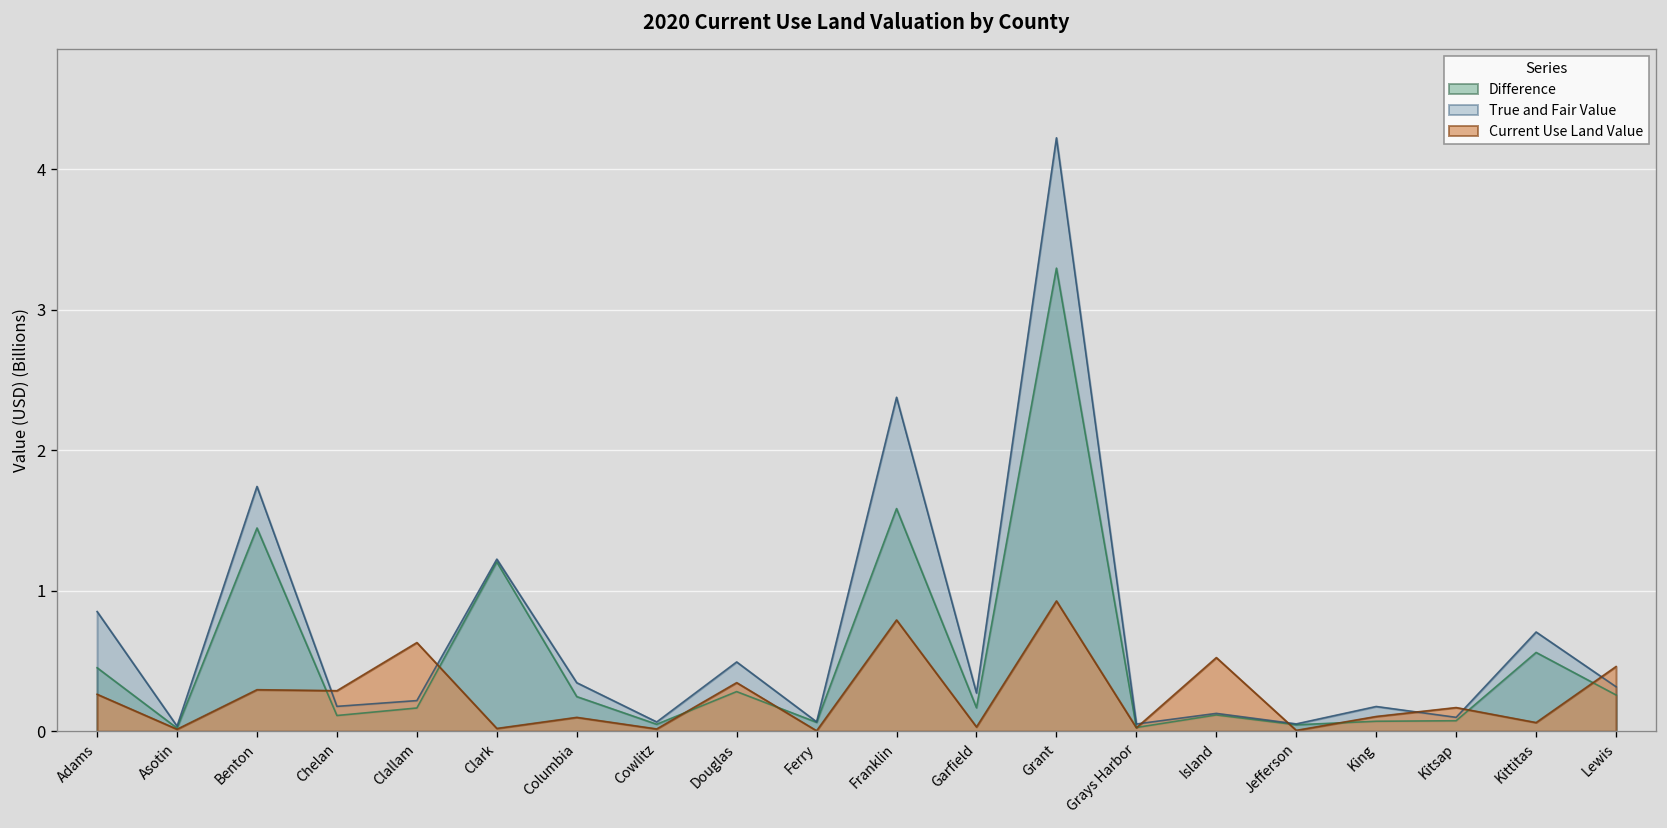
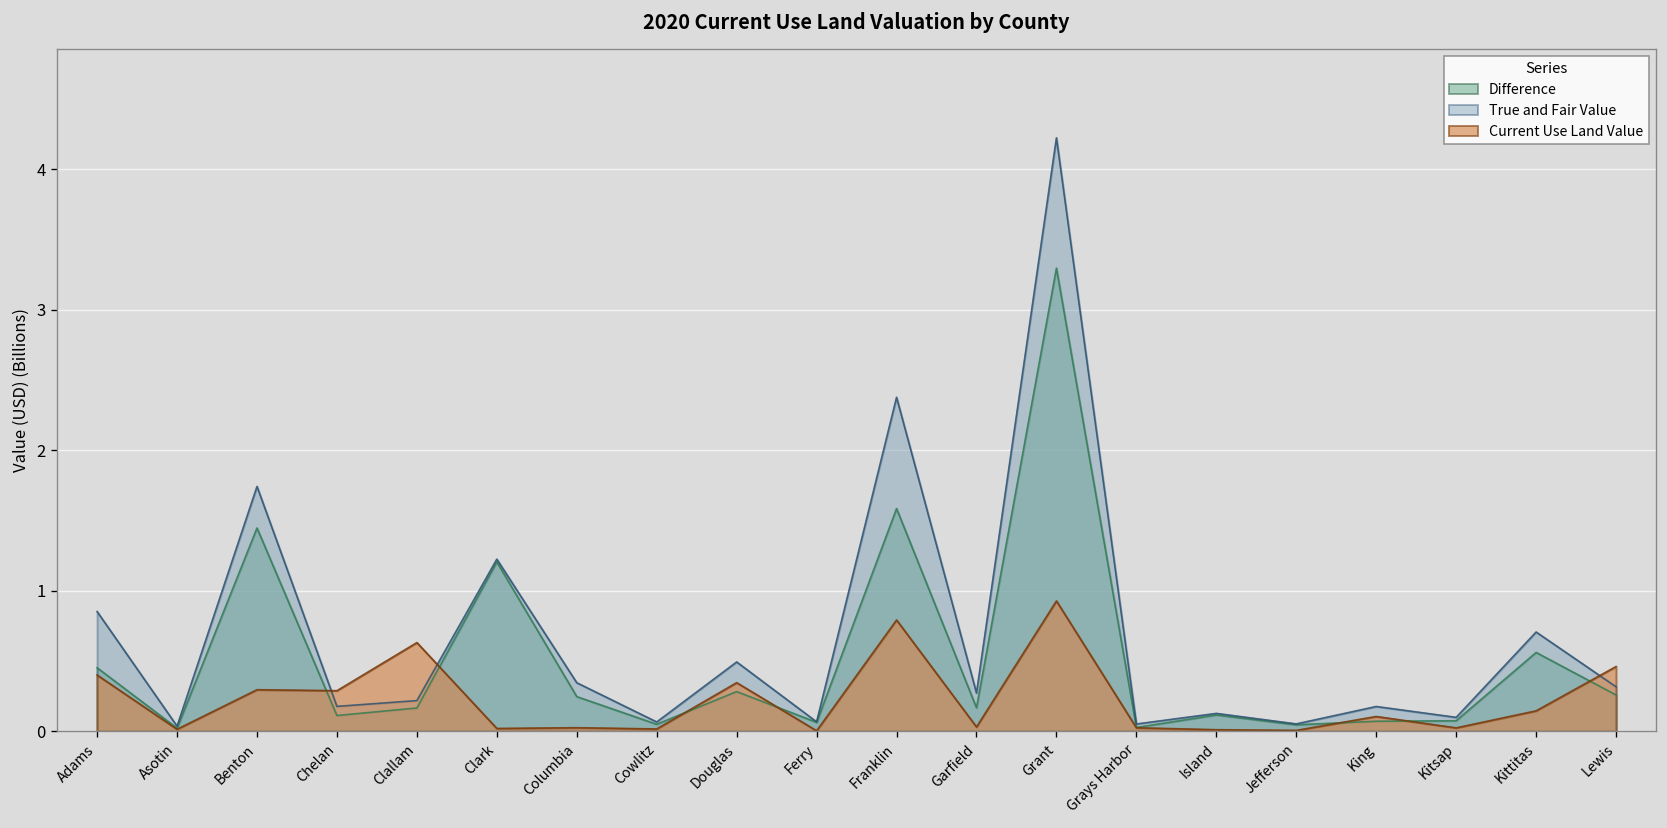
  {
    "Current Use Land Value": {
-     "Adams": 0.26,
+     "Adams": 0.40,
      "Benton": 0.30,
      "Chelan": 0.29,
      "Clallam": 0.63,
      "Clark": 0.02,
-     "Columbia": 0.10,
+     "Columbia": 0.03,
      "Cowlitz": 0.02,
      "Douglas": 0.35,
      "Ferry": 0.00,
      "Franklin": 0.79,
      "Garfield": 0.03,
      "Grant": 0.93,
-     "Island": 0.52,
+     "Island": 0.01,
      "Jefferson": 0.01,
      "King": 0.11,
-     "Kitsap": 0.17,
-     "Kittitas": 0.06,
+     "Kitsap": 0.02,
+     "Kittitas": 0.15,
      "Lewis": 0.46
    }
  }
